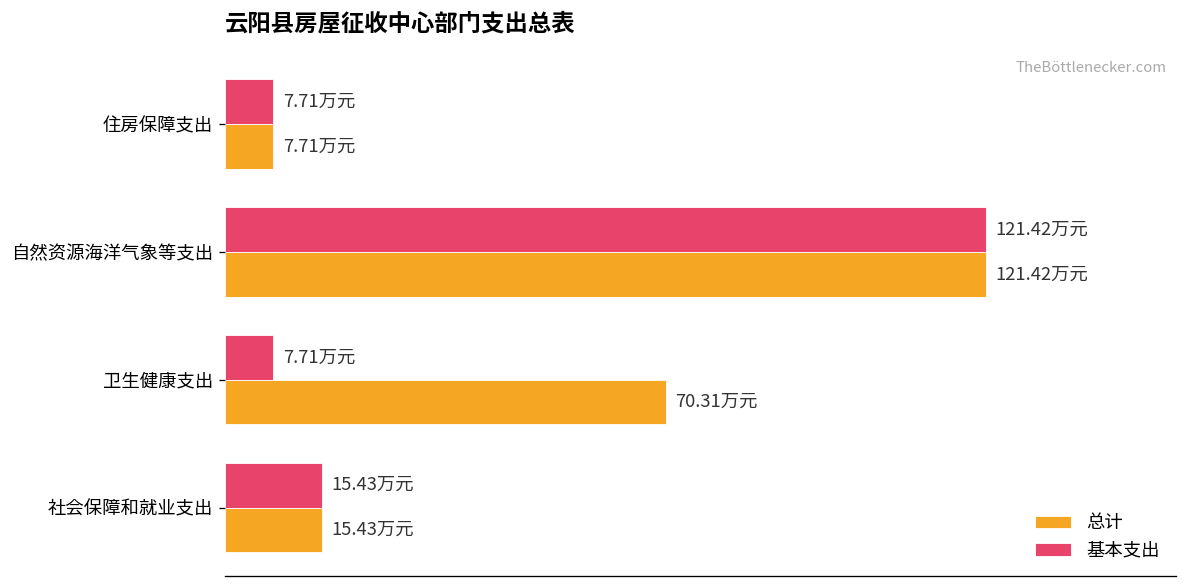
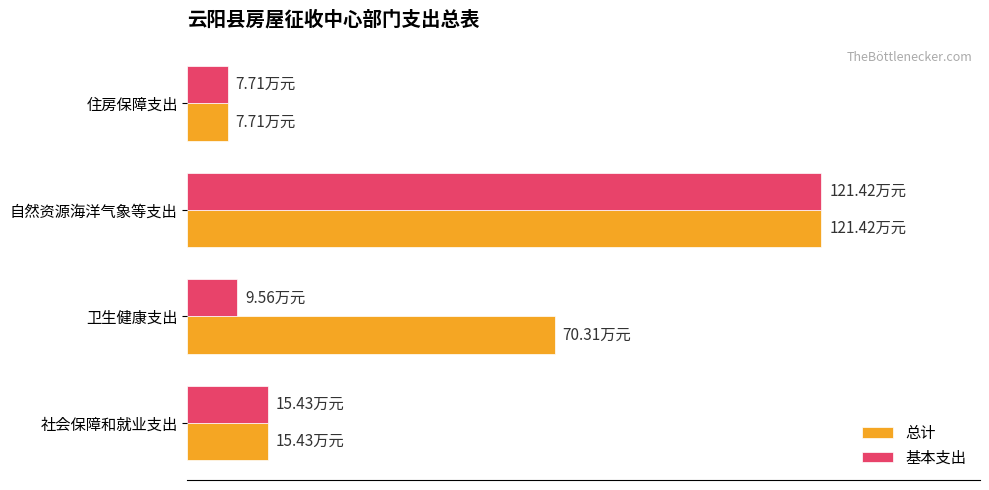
  {
    "总计": {
      "住房保障支出": 7.71,
      "自然资源海洋气象等支出": 121.42,
      "卫生健康支出": 70.31,
      "社会保障和就业支出": 15.43
    },
    "基本支出": {
      "住房保障支出": 7.71,
      "自然资源海洋气象等支出": 121.42,
-     "卫生健康支出": 7.71,
+     "卫生健康支出": 9.56,
      "社会保障和就业支出": 15.43
    }
  }
